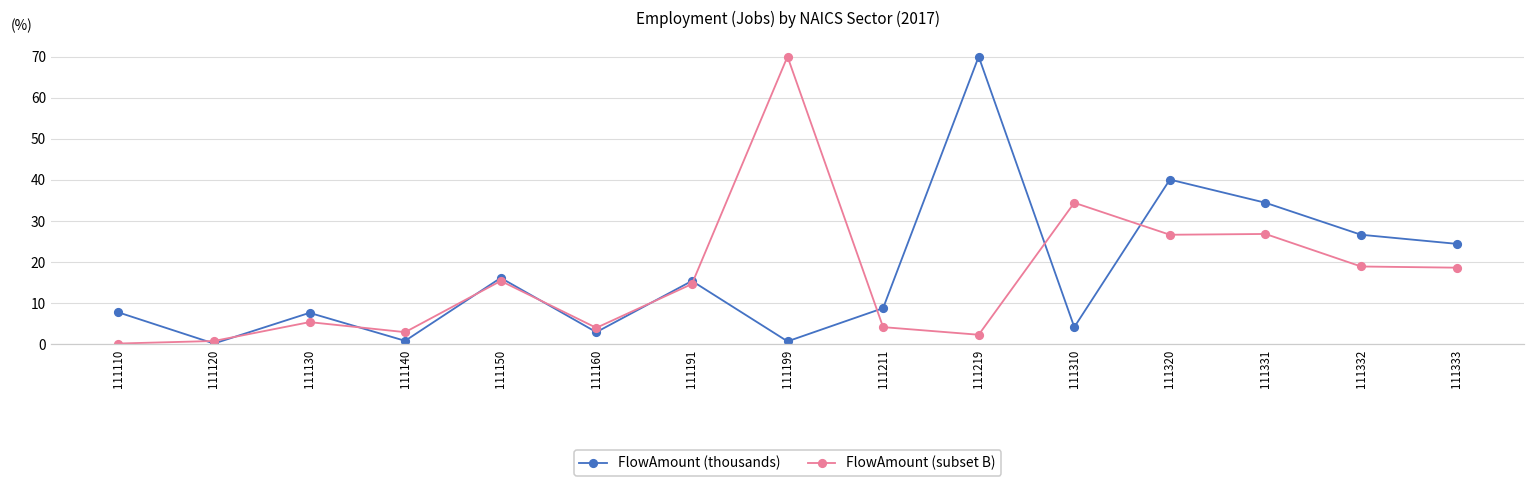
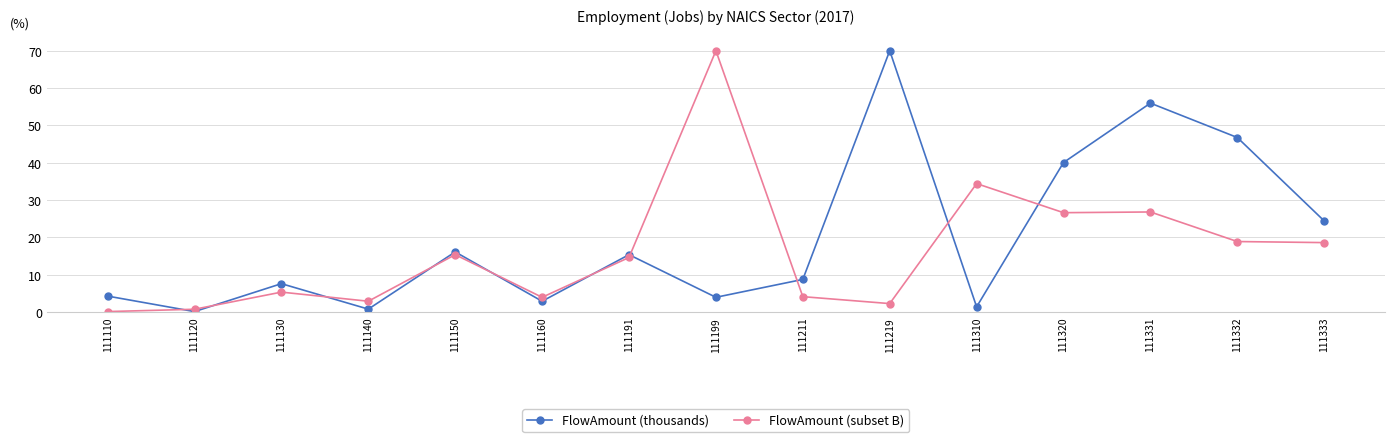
  {
    "FlowAmount (thousands)": {
-     "111110": 8,
+     "111110": 4,
      "111130": 8,
      "111140": 1,
      "111150": 16,
      "111160": 3,
      "111191": 15,
-     "111199": 1,
+     "111199": 4,
      "111211": 9,
      "111219": 70,
-     "111310": 4,
+     "111310": 1,
      "111320": 40,
-     "111331": 34,
-     "111332": 27,
+     "111331": 56,
+     "111332": 47,
      "111333": 24
    },
    "FlowAmount (subset B)": {
      "111110": 0,
      "111130": 5,
      "111140": 3,
      "111150": 15,
      "111160": 4,
      "111191": 15,
      "111199": 70,
      "111211": 4,
      "111219": 2,
      "111310": 34,
      "111320": 27,
      "111331": 27,
      "111332": 19,
      "111333": 19
    }
  }
